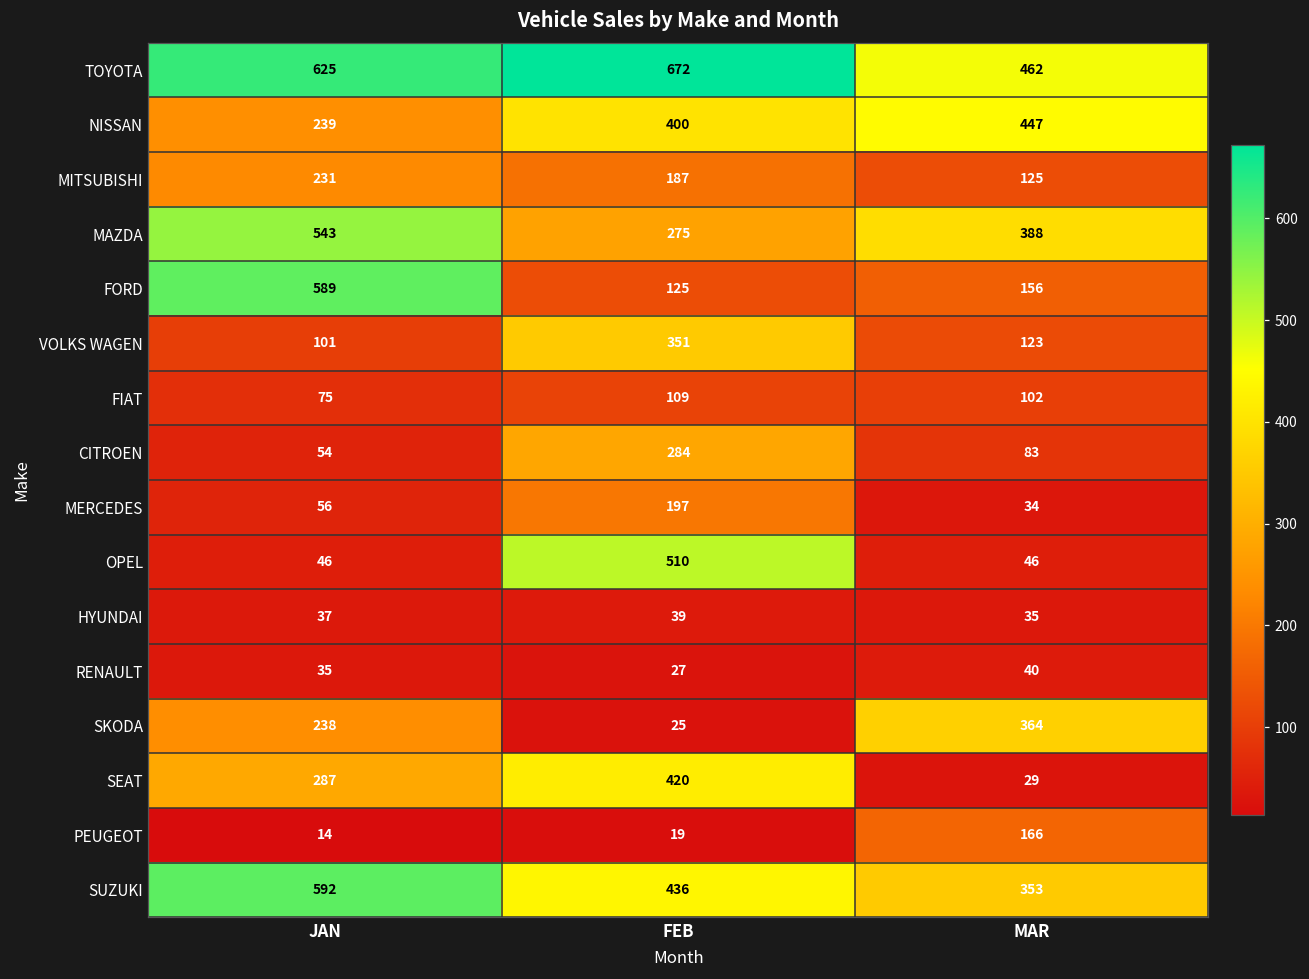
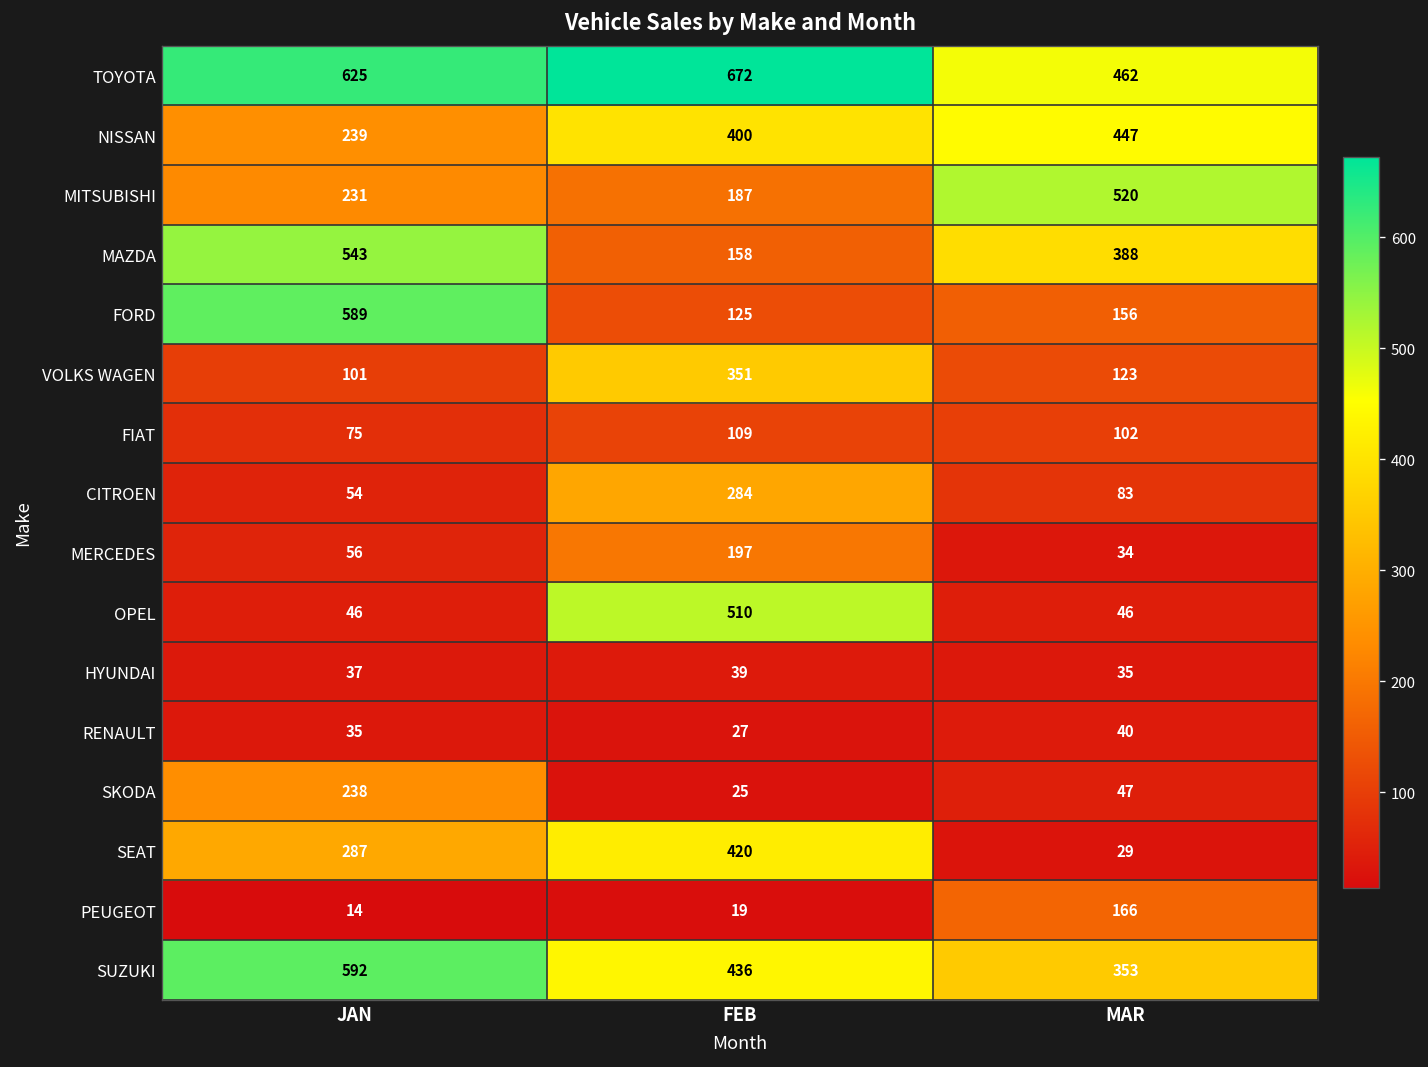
  {
    "TOYOTA": {
      "JAN": 625,
      "FEB": 672,
      "MAR": 462
    },
    "NISSAN": {
      "JAN": 239,
      "FEB": 400,
      "MAR": 447
    },
    "MITSUBISHI": {
      "JAN": 231,
      "FEB": 187,
-     "MAR": 125
+     "MAR": 520
    },
    "MAZDA": {
      "JAN": 543,
-     "FEB": 275,
+     "FEB": 158,
      "MAR": 388
    },
    "FORD": {
      "JAN": 589,
      "FEB": 125,
      "MAR": 156
    },
    "VOLKS WAGEN": {
      "JAN": 101,
      "FEB": 351,
      "MAR": 123
    },
    "FIAT": {
      "JAN": 75,
      "FEB": 109,
      "MAR": 102
    },
    "CITROEN": {
      "JAN": 54,
      "FEB": 284,
      "MAR": 83
    },
    "MERCEDES": {
      "JAN": 56,
      "FEB": 197,
      "MAR": 34
    },
    "OPEL": {
      "JAN": 46,
      "FEB": 510,
      "MAR": 46
    },
    "HYUNDAI": {
      "JAN": 37,
      "FEB": 39,
      "MAR": 35
    },
    "RENAULT": {
      "JAN": 35,
      "FEB": 27,
      "MAR": 40
    },
    "SKODA": {
      "JAN": 238,
      "FEB": 25,
-     "MAR": 364
+     "MAR": 47
    },
    "SEAT": {
      "JAN": 287,
      "FEB": 420,
      "MAR": 29
    },
    "PEUGEOT": {
      "JAN": 14,
      "FEB": 19,
      "MAR": 166
    },
    "SUZUKI": {
      "JAN": 592,
      "FEB": 436,
      "MAR": 353
    }
  }
